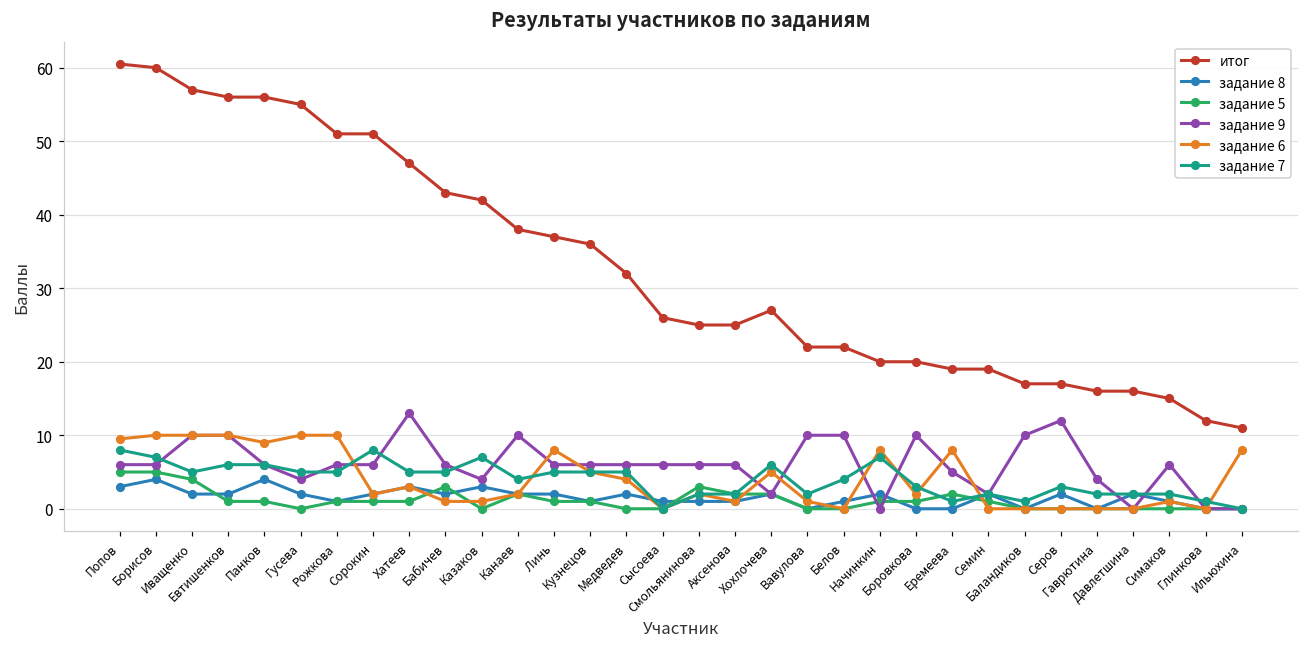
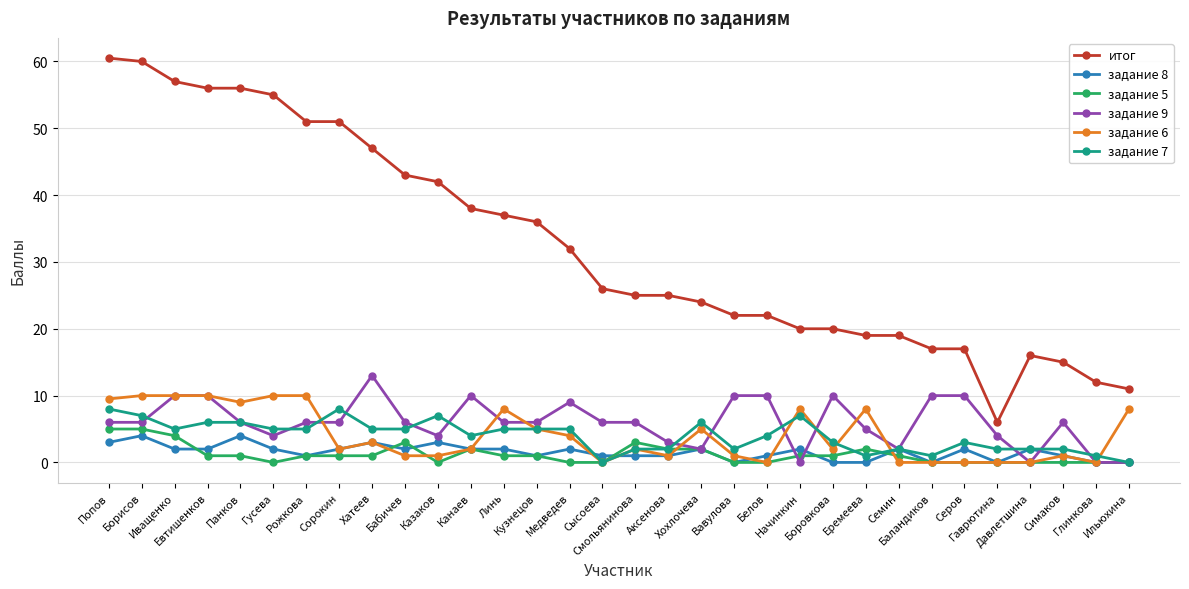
  {
    "итог": {
      "Попов": 61,
      "Борисов": 60,
      "Иващенко": 57,
      "Евтишенков": 56,
      "Панков": 56,
      "Гусева": 55,
      "Рожкова": 51,
      "Сорокин": 51,
      "Хатеев": 47,
      "Бабичев": 43,
      "Казаков": 42,
      "Канаев": 38,
      "Линь": 37,
      "Кузнецов": 36,
      "Медведев": 32,
      "Сысоева": 26,
      "Смольянинова": 25,
      "Аксенова": 25,
-     "Хохлочева": 27,
+     "Хохлочева": 24,
      "Вавулова": 22,
      "Белов": 22,
      "Начинкин": 20,
      "Боровкова": 20,
      "Еремеева": 19,
      "Семин": 19,
      "Баландиков": 17,
      "Серов": 17,
-     "Гаврютина": 16,
+     "Гаврютина": 6,
      "Давлетшина": 16,
      "Симаков": 15,
      "Глинкова": 12,
      "Ильюхина": 11
    },
    "задание 8": {
      "Попов": 3,
      "Борисов": 4,
      "Иващенко": 2,
      "Евтишенков": 2,
      "Панков": 4,
      "Гусева": 2,
      "Бабичев": 2,
      "Казаков": 3,
      "Линь": 2,
      "Медведев": 2,
      "Сысоева": 1,
      "Смольянинова": 1,
      "Белов": 1,
      "Начинкин": 2,
      "Боровкова": 0,
      "Еремеева": 0,
      "Серов": 2
    },
    "задание 9": {
      "Попов": 6,
      "Борисов": 6,
      "Гусева": 4,
      "Рожкова": 6,
      "Сорокин": 6,
      "Хатеев": 13,
      "Бабичев": 6,
      "Казаков": 4,
      "Канаев": 10,
      "Линь": 6,
      "Кузнецов": 6,
-     "Медведев": 6,
+     "Медведев": 9,
      "Сысоева": 6,
      "Смольянинова": 6,
-     "Аксенова": 6,
+     "Аксенова": 3,
      "Вавулова": 10,
      "Белов": 10,
      "Начинкин": 0,
      "Боровкова": 10,
      "Еремеева": 5,
      "Баландиков": 10,
-     "Серов": 12,
+     "Серов": 10,
      "Гаврютина": 4,
      "Симаков": 6
    },
    "задание 6": {
      "Попов": 10,
      "Борисов": 10,
      "Панков": 9,
      "Гусева": 10,
      "Рожкова": 10,
      "Бабичев": 1,
      "Казаков": 1,
      "Линь": 8,
      "Медведев": 4,
      "Хохлочева": 5,
      "Вавулова": 1,
      "Начинкин": 8,
      "Боровкова": 2,
      "Еремеева": 8,
      "Семин": 0,
      "Ильюхина": 8
    }
  }
